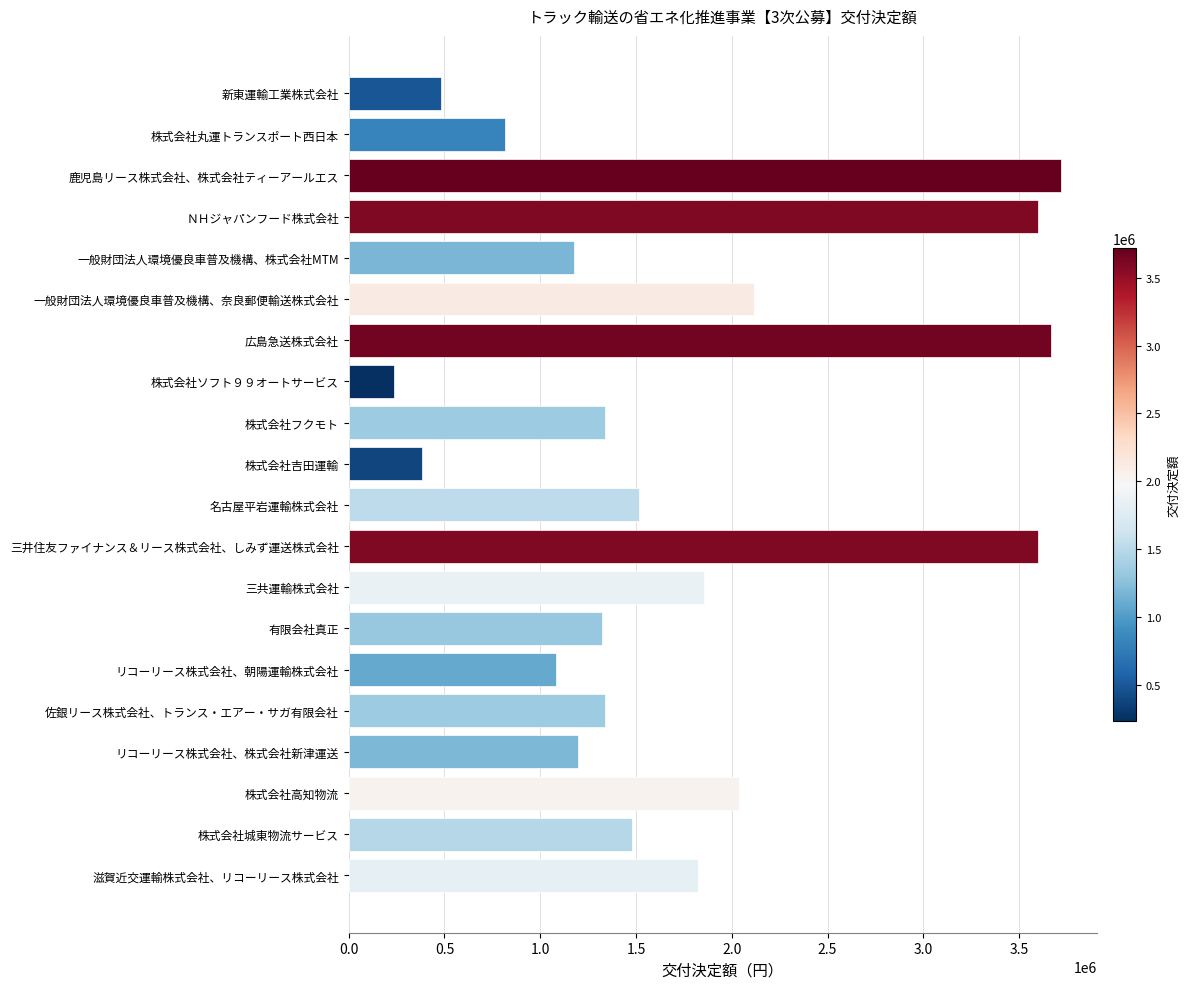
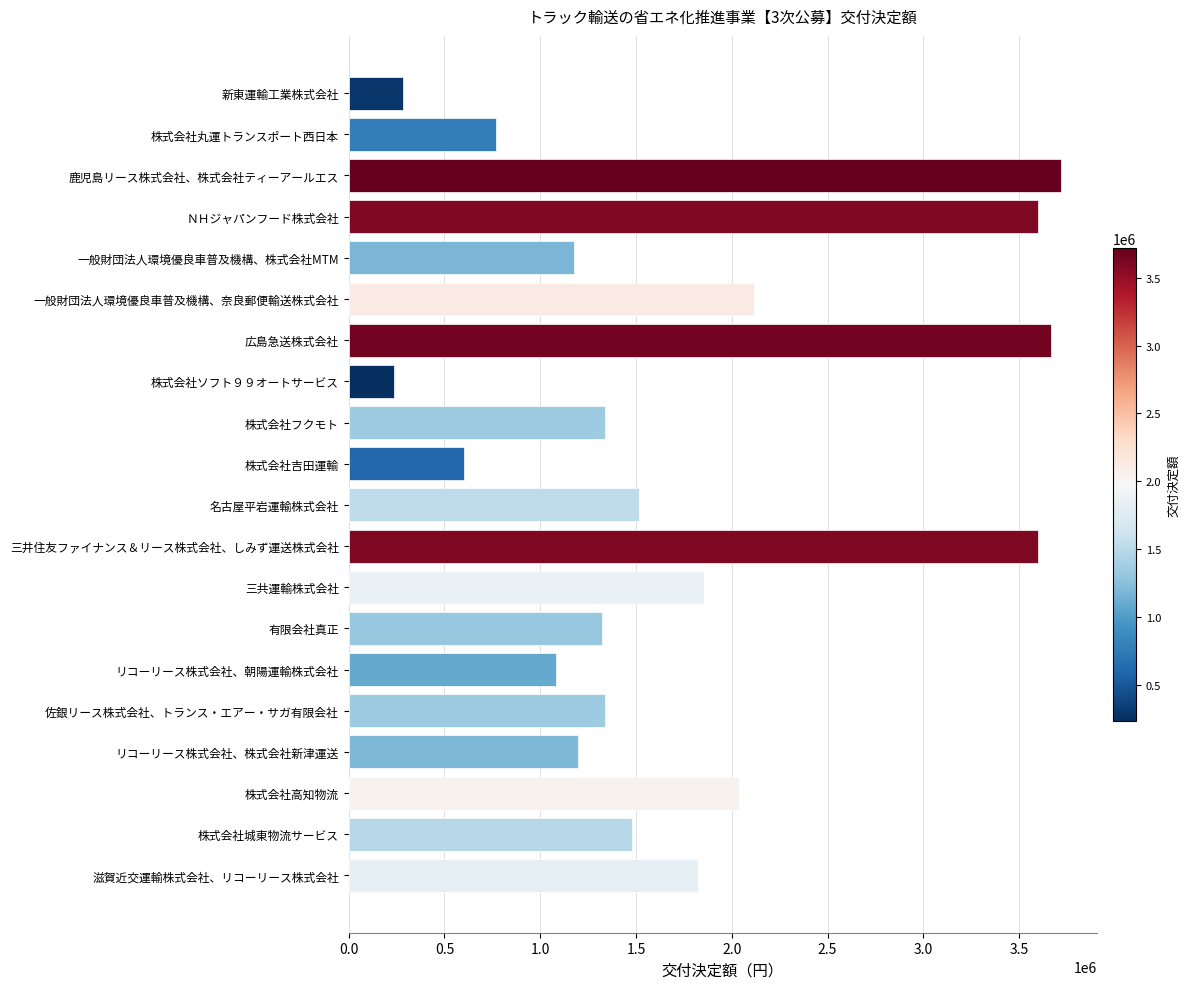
  {
-   "新東運輸工業株式会社": 480000,
-   "株式会社丸運トランスポート西日本": 810000,
+   "新東運輸工業株式会社": 280000,
+   "株式会社丸運トランスポート西日本": 770000,
    "鹿児島リース株式会社、株式会社ティーアールエス": 3720000,
    "ＮＨジャパンフード株式会社": 3600000,
    "一般財団法人環境優良車普及機構、株式会社MTM": 1180000,
    "一般財団法人環境優良車普及機構、奈良郵便輸送株式会社": 2120000,
    "広島急送株式会社": 3670000,
    "株式会社ソフト９９オートサービス": 230000,
    "株式会社フクモト": 1340000,
-   "株式会社吉田運輸": 380000,
+   "株式会社吉田運輸": 600000,
    "名古屋平岩運輸株式会社": 1520000,
    "三井住友ファイナンス＆リース株式会社、しみず運送株式会社": 3600000,
    "三共運輸株式会社": 1860000,
    "有限会社真正": 1320000,
    "リコーリース株式会社、朝陽運輸株式会社": 1080000,
    "佐銀リース株式会社、トランス・エアー・サガ有限会社": 1340000,
    "リコーリース株式会社、株式会社新津運送": 1200000,
    "株式会社高知物流": 2040000,
    "株式会社城東物流サービス": 1480000,
    "滋賀近交運輸株式会社、リコーリース株式会社": 1820000
  }
